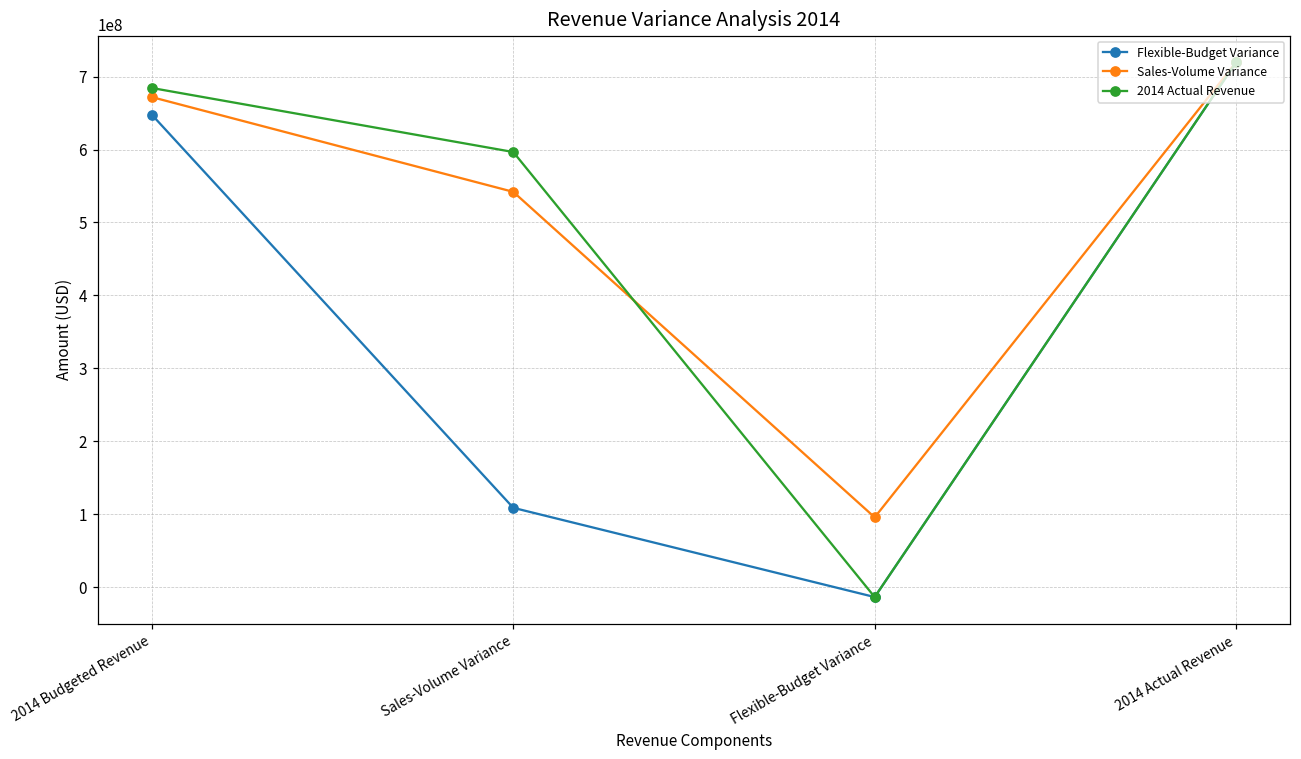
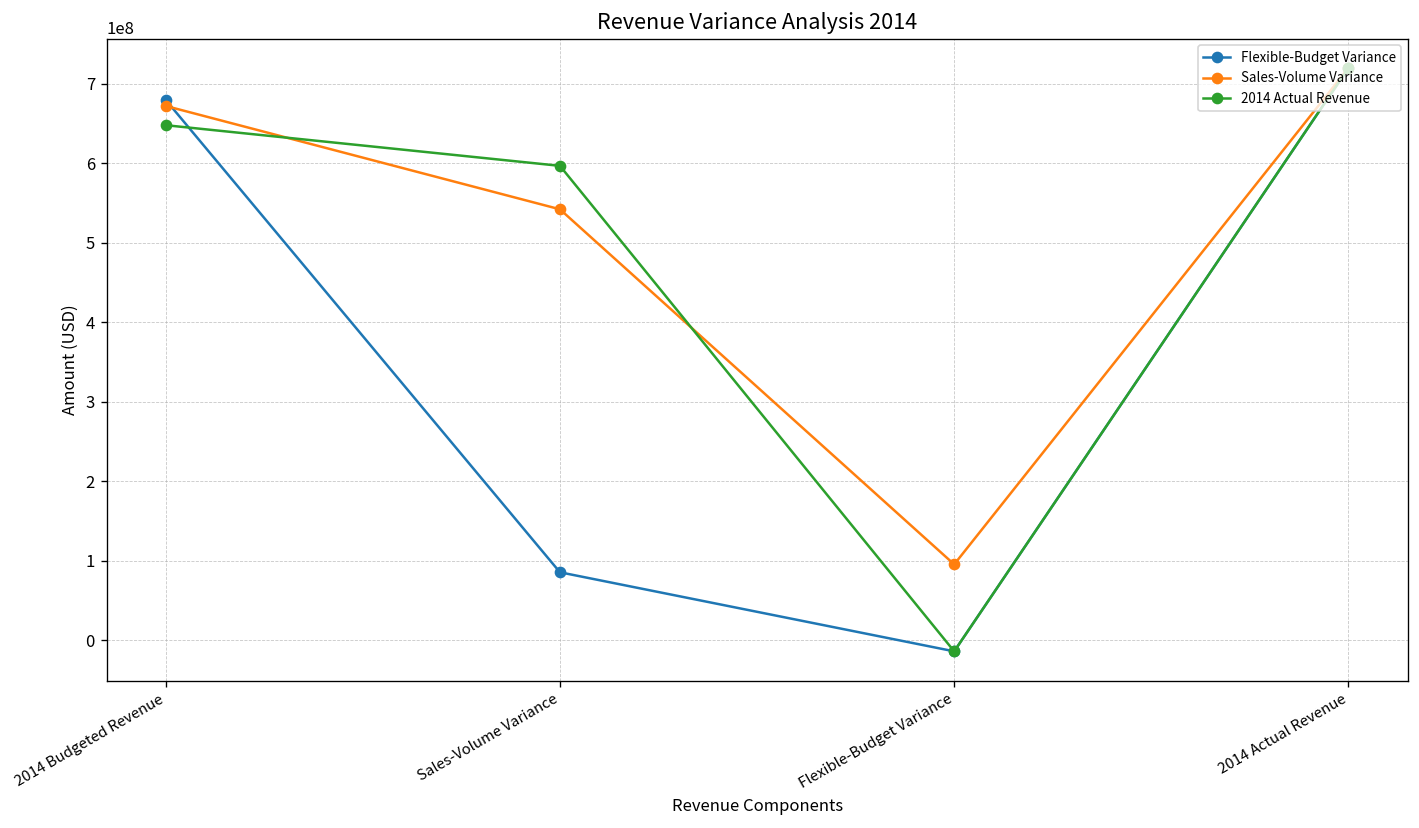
  {
    "Flexible-Budget Variance": {
-     "2014 Budgeted Revenue": 650000000,
-     "Sales-Volume Variance": 110000000
+     "2014 Budgeted Revenue": 680000000,
+     "Sales-Volume Variance": 90000000
    },
    "Sales-Volume Variance": {
      "2014 Budgeted Revenue": 670000000,
      "Sales-Volume Variance": 540000000,
      "Flexible-Budget Variance": 100000000
    },
    "2014 Actual Revenue": {
-     "2014 Budgeted Revenue": 680000000,
+     "2014 Budgeted Revenue": 650000000,
      "Sales-Volume Variance": 600000000
    }
  }
